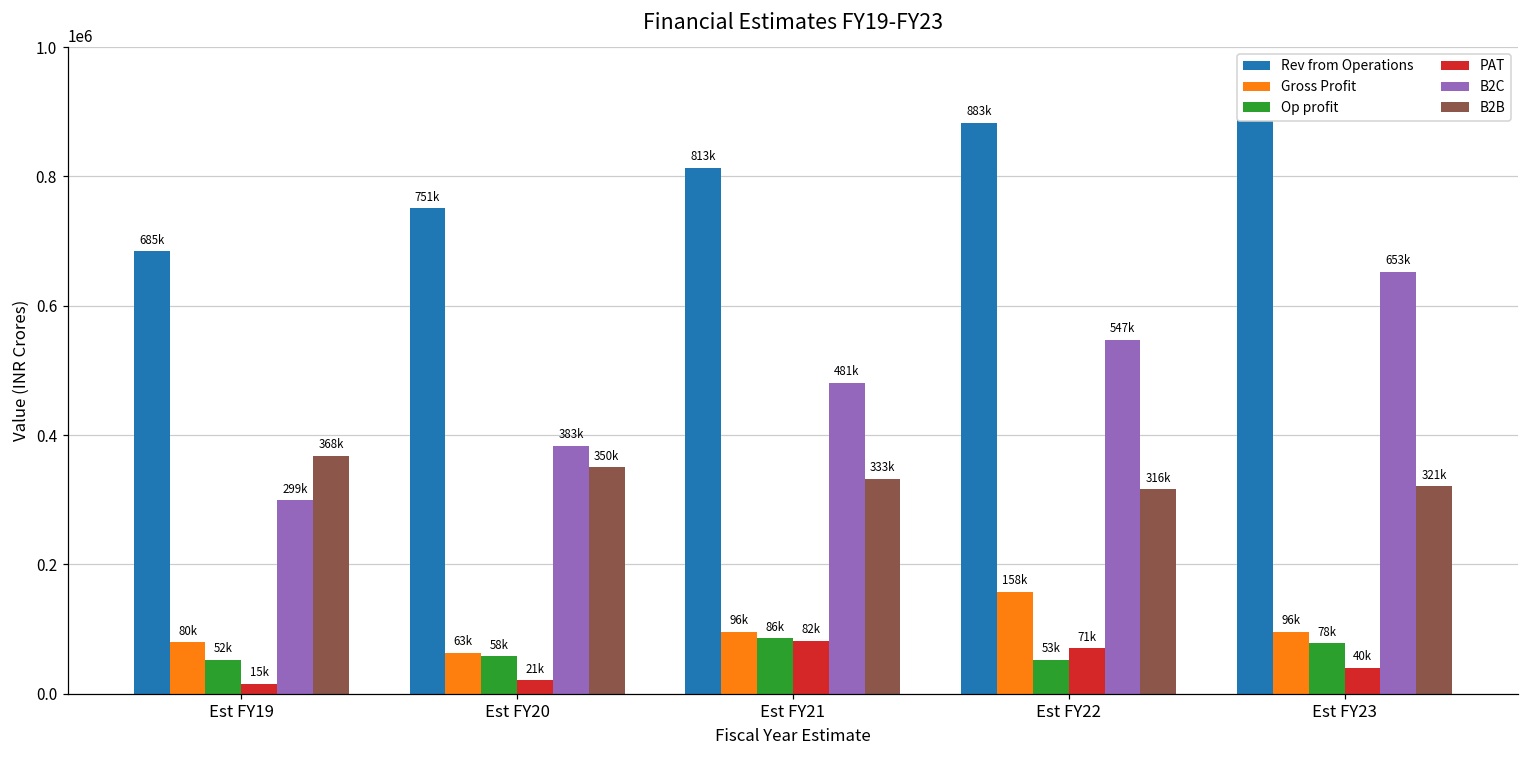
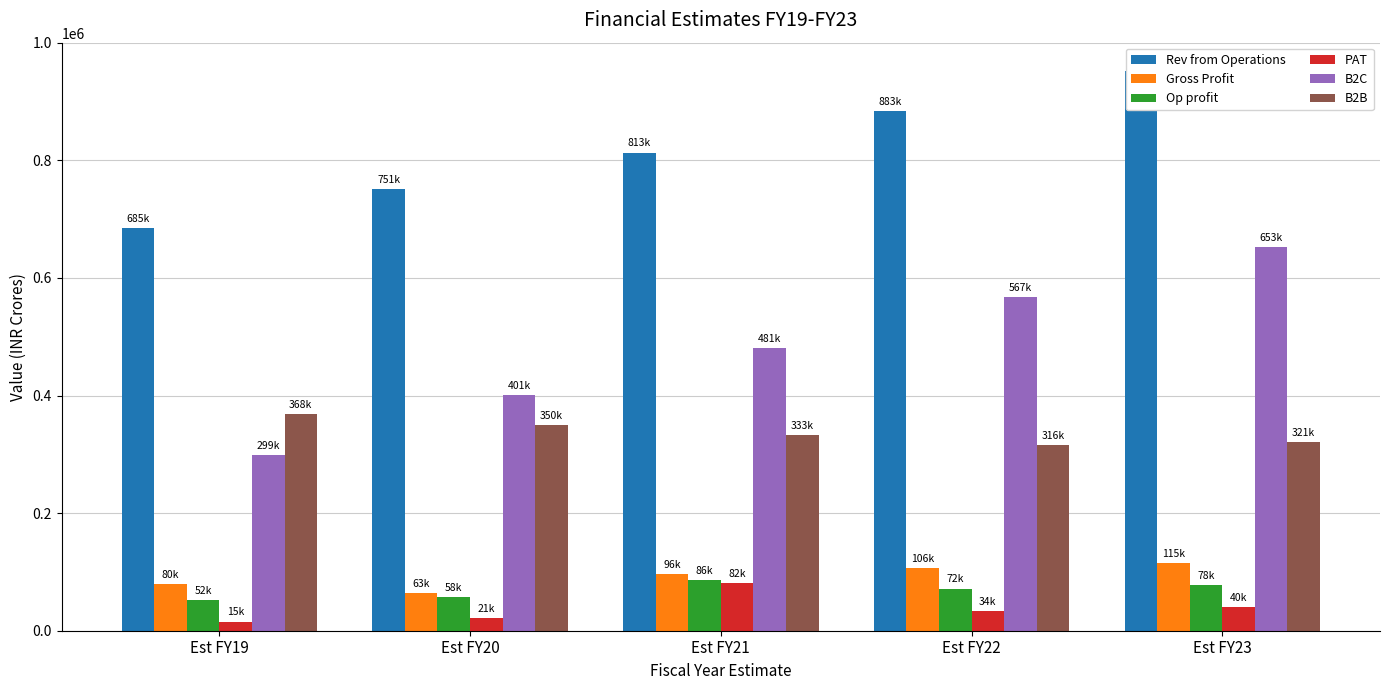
  {
    "Rev from Operations": {
      "Est FY19": "685k",
      "Est FY20": "751k",
      "Est FY21": "813k",
      "Est FY22": "883k"
    },
    "Gross Profit": {
      "Est FY19": "80k",
      "Est FY20": "63k",
      "Est FY21": "96k",
-     "Est FY22": "158k",
-     "Est FY23": "96k"
+     "Est FY22": "106k",
+     "Est FY23": "115k"
    },
    "Op profit": {
      "Est FY19": "52k",
      "Est FY20": "58k",
      "Est FY21": "86k",
-     "Est FY22": "53k",
+     "Est FY22": "72k",
      "Est FY23": "78k"
    },
    "PAT": {
      "Est FY19": "15k",
      "Est FY20": "21k",
      "Est FY21": "82k",
-     "Est FY22": "71k",
+     "Est FY22": "34k",
      "Est FY23": "40k"
    },
    "B2C": {
      "Est FY19": "299k",
-     "Est FY20": "383k",
+     "Est FY20": "401k",
      "Est FY21": "481k",
-     "Est FY22": "547k",
+     "Est FY22": "567k",
      "Est FY23": "653k"
    },
    "B2B": {
      "Est FY19": "368k",
      "Est FY20": "350k",
      "Est FY21": "333k",
      "Est FY22": "316k",
      "Est FY23": "321k"
    }
  }
